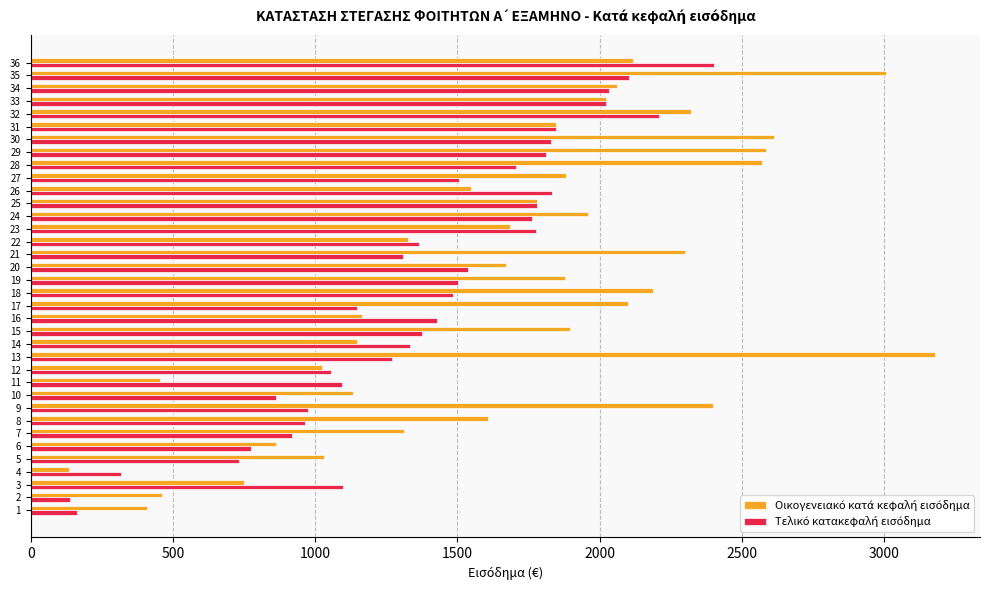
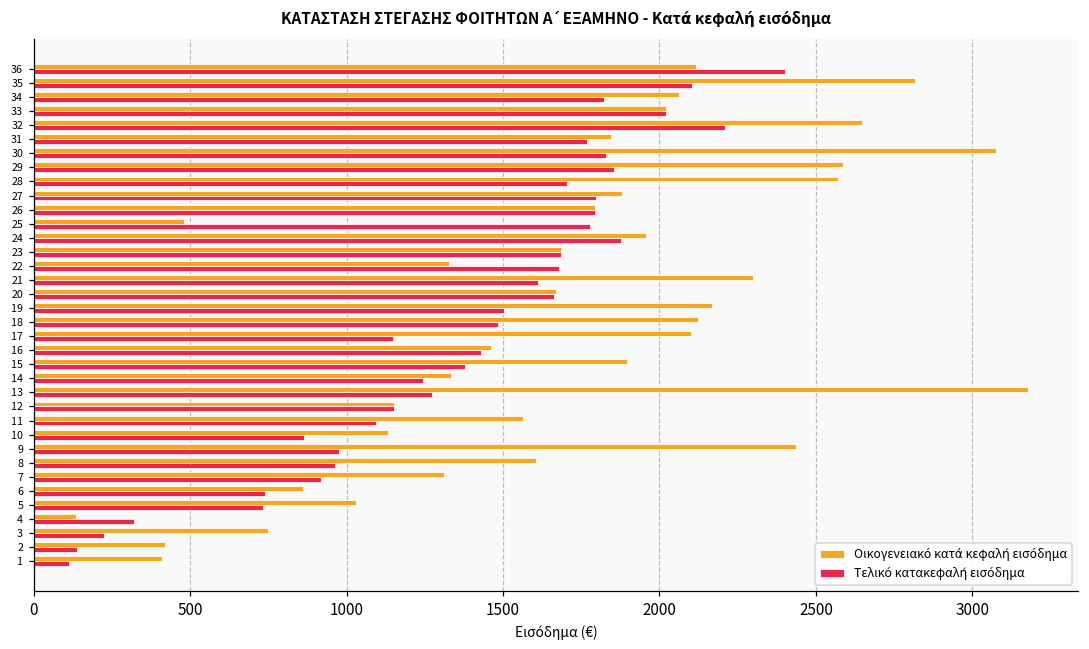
  {
    "Οικογενειακό κατά κεφαλή εισόδημα": {
      "36": 2120,
-     "35": 3010,
+     "35": 2820,
      "34": 2060,
      "33": 2020,
-     "32": 2320,
+     "32": 2650,
      "31": 1850,
-     "30": 2620,
+     "30": 3070,
      "29": 2590,
      "28": 2570,
      "27": 1880,
-     "26": 1550,
-     "25": 1780,
+     "26": 1790,
+     "25": 480,
      "24": 1960,
      "23": 1680,
      "22": 1330,
      "21": 2300,
      "20": 1670,
-     "19": 1880,
-     "18": 2190,
+     "19": 2170,
+     "18": 2120,
      "17": 2100,
-     "16": 1160,
+     "16": 1460,
      "15": 1900,
-     "14": 1150,
+     "14": 1330,
      "13": 3180,
-     "12": 1020,
-     "11": 450,
+     "12": 1150,
+     "11": 1560,
      "10": 1130,
-     "9": 2400,
+     "9": 2440,
      "8": 1610,
      "7": 1310,
      "6": 860,
      "5": 1030,
      "4": 140,
      "3": 750,
-     "2": 460,
+     "2": 420,
      "1": 410
    },
    "Τελικό κατακεφαλή εισόδημα": {
      "36": 2400,
      "35": 2110,
-     "34": 2030,
+     "34": 1820,
      "33": 2020,
      "32": 2210,
-     "31": 1850,
+     "31": 1770,
      "30": 1830,
-     "29": 1810,
+     "29": 1860,
      "28": 1710,
-     "27": 1510,
-     "26": 1830,
+     "27": 1800,
+     "26": 1790,
      "25": 1780,
-     "24": 1760,
-     "23": 1780,
-     "22": 1370,
-     "21": 1310,
-     "20": 1540,
+     "24": 1880,
+     "23": 1680,
+     "22": 1680,
+     "21": 1610,
+     "20": 1660,
      "19": 1500,
      "18": 1490,
      "17": 1150,
      "16": 1430,
      "15": 1380,
-     "14": 1330,
+     "14": 1240,
      "13": 1270,
-     "12": 1060,
+     "12": 1150,
      "11": 1090,
      "10": 860,
      "9": 970,
      "8": 960,
      "7": 920,
-     "6": 780,
+     "6": 740,
      "5": 730,
      "4": 320,
-     "3": 1100,
+     "3": 230,
      "2": 140,
-     "1": 160
+     "1": 110
    }
  }
